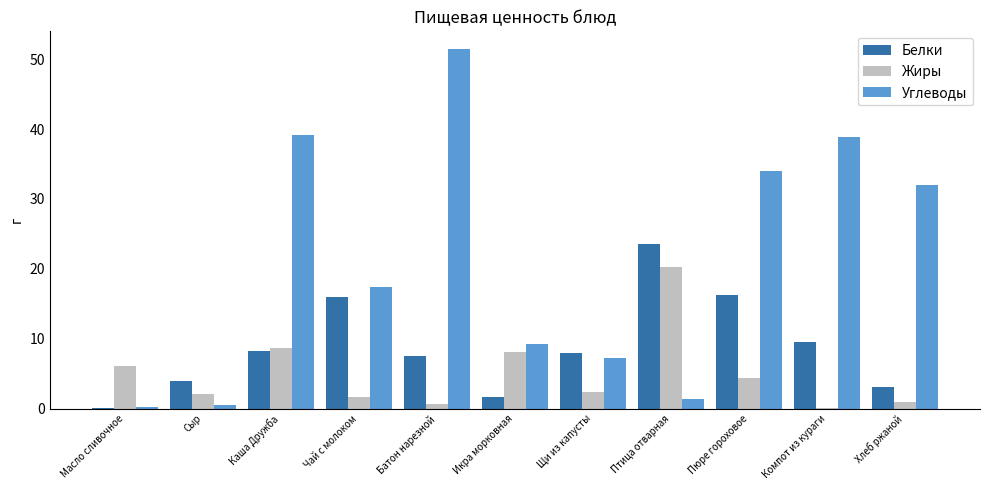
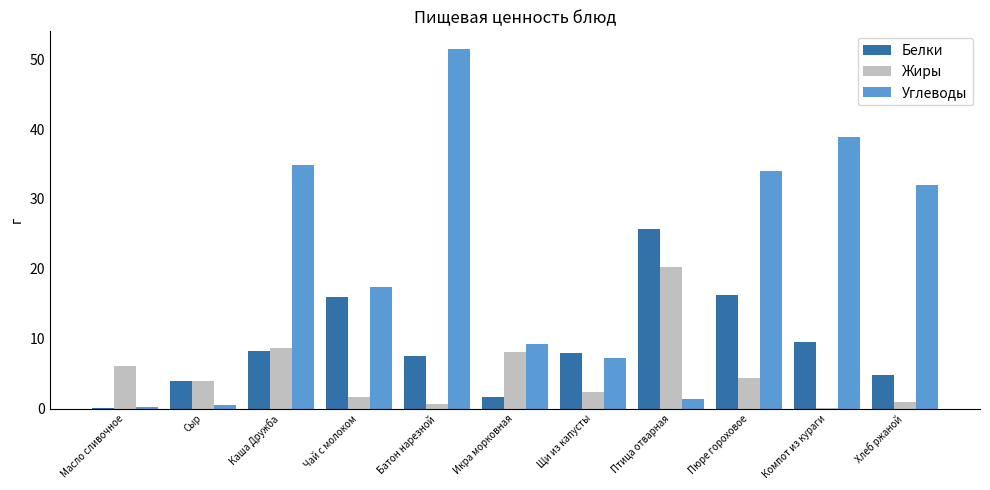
  {
    "Белки": {
      "Сыр": 4,
      "Каша Дружба": 8,
      "Чай с молоком": 16,
      "Батон нарезной": 8,
      "Икра морковная": 2,
      "Щи из капусты": 8,
-     "Птица отварная": 24,
+     "Птица отварная": 26,
      "Пюре гороховое": 16,
      "Компот из кураги": 10,
-     "Хлеб ржаной": 3
+     "Хлеб ржаной": 5
    },
    "Жиры": {
      "Масло сливочное": 6,
-     "Сыр": 2,
+     "Сыр": 4,
      "Каша Дружба": 9,
      "Чай с молоком": 2,
      "Батон нарезной": 1,
      "Икра морковная": 8,
      "Щи из капусты": 2,
      "Птица отварная": 20,
      "Пюре гороховое": 4,
      "Хлеб ржаной": 1
    },
    "Углеводы": {
      "Сыр": 1,
-     "Каша Дружба": 39,
+     "Каша Дружба": 35,
      "Чай с молоком": 17,
      "Батон нарезной": 51,
      "Икра морковная": 9,
      "Щи из капусты": 7,
      "Птица отварная": 1,
      "Пюре гороховое": 34,
      "Компот из кураги": 39,
      "Хлеб ржаной": 32
    }
  }
